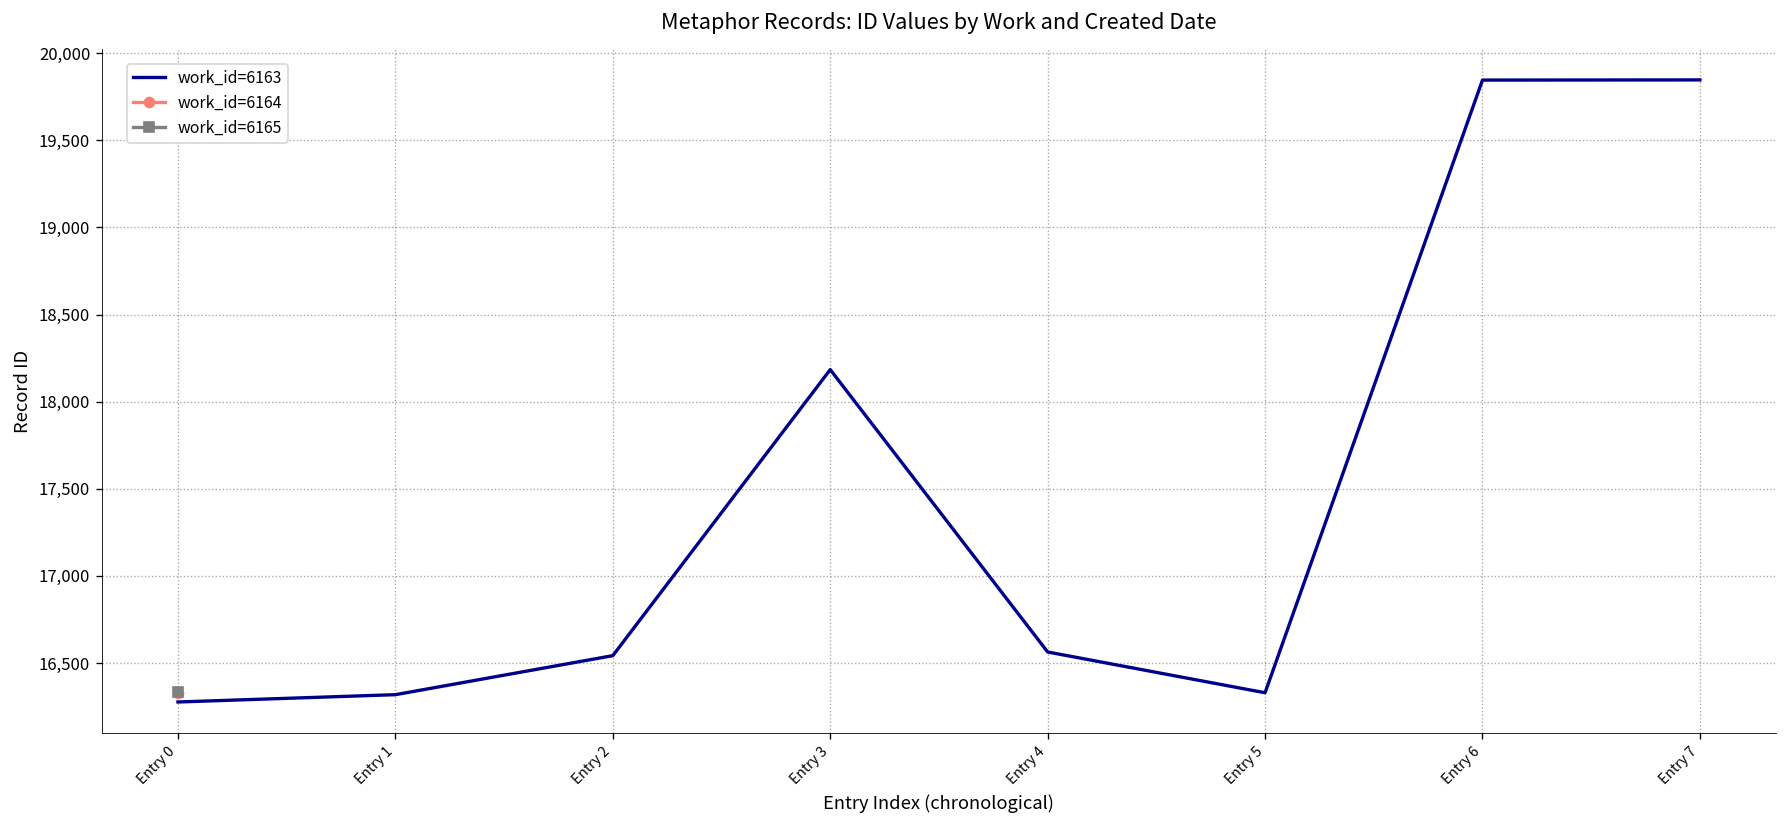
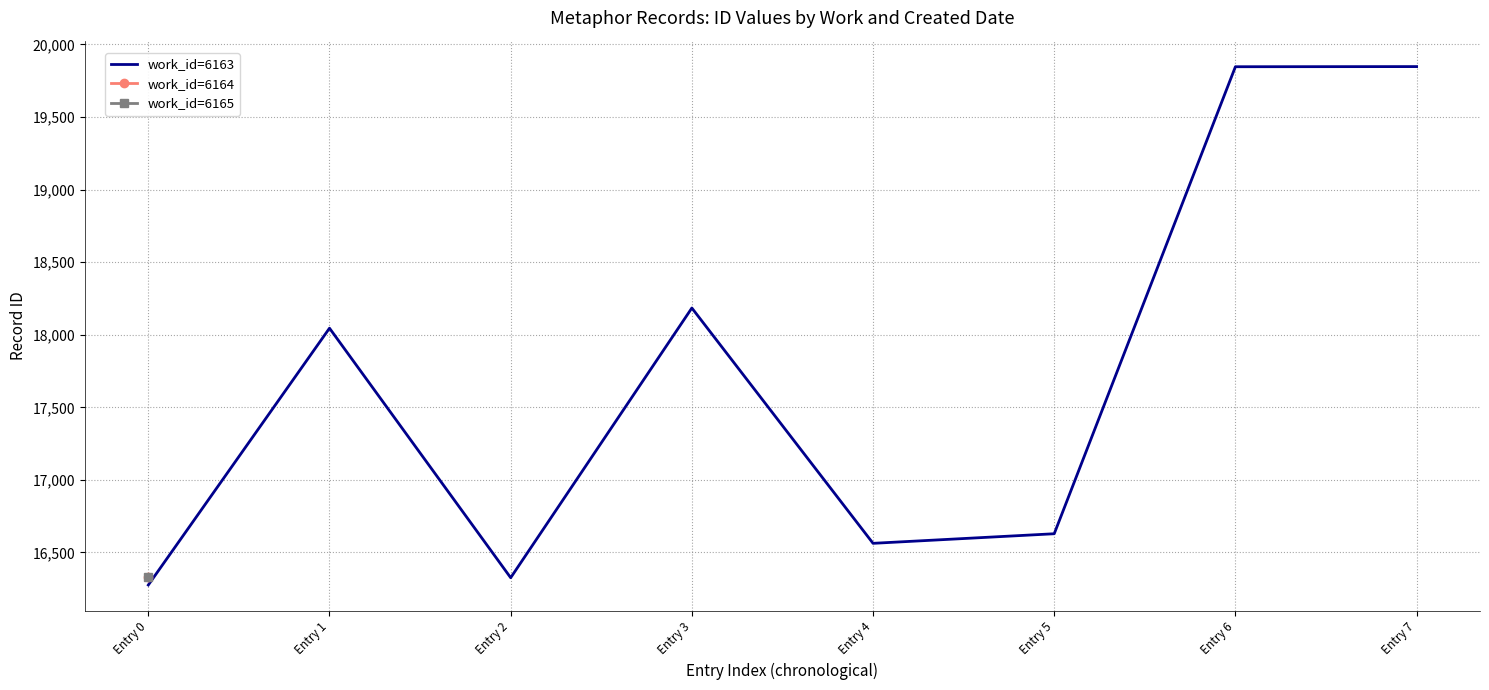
  {
    "work_id=6163": {
      "Entry 0": "16,280",
-     "Entry 1": "16,320",
-     "Entry 2": "16,540",
+     "Entry 1": "18,050",
+     "Entry 2": "16,330",
      "Entry 3": "18,180",
      "Entry 4": "16,560",
-     "Entry 5": "16,330",
+     "Entry 5": "16,630",
      "Entry 6": "19,850",
      "Entry 7": "19,850"
    },
    "work_id=6165": {
      "Entry 0": "16,330"
    }
  }
